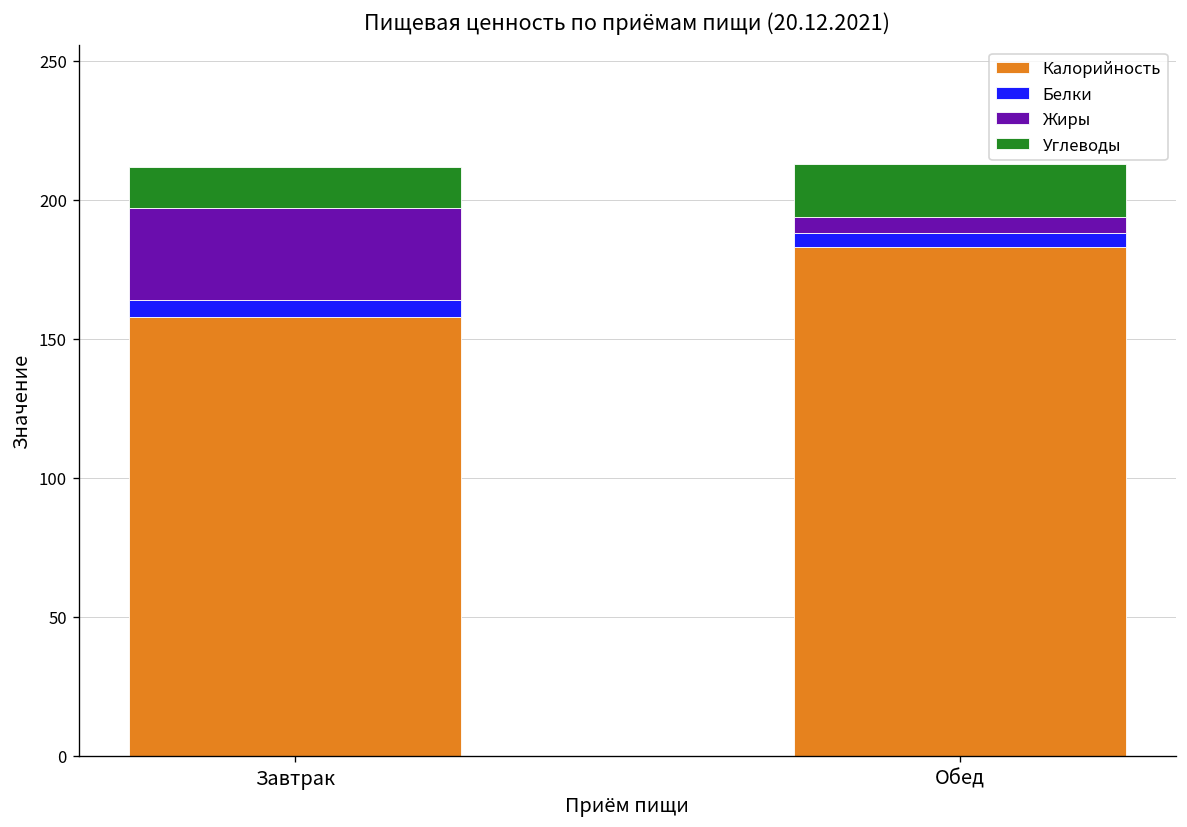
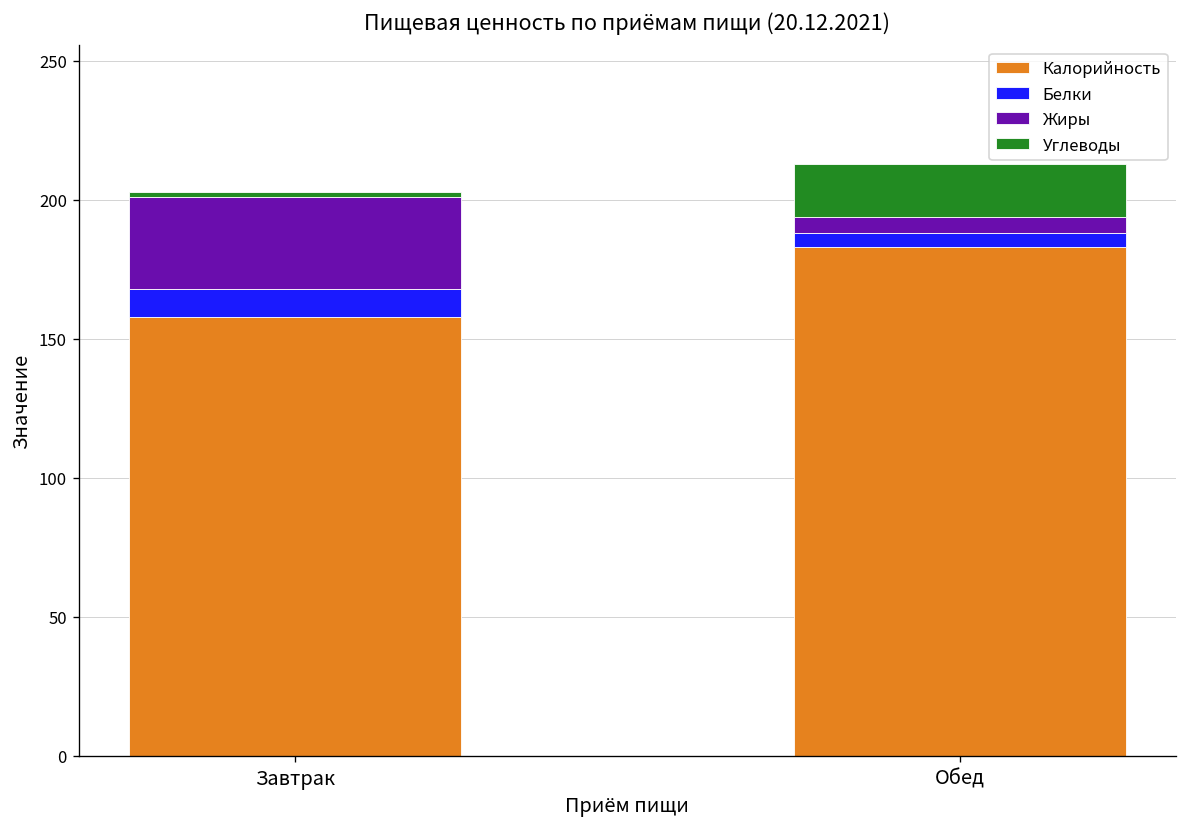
  {
    "Калорийность": {
      "Завтрак": 158,
      "Обед": 183
    },
    "Белки": {
-     "Завтрак": 6,
+     "Завтрак": 10,
      "Обед": 5
    },
    "Жиры": {
      "Завтрак": 33,
      "Обед": 6
    },
    "Углеводы": {
-     "Завтрак": 15,
+     "Завтрак": 2,
      "Обед": 19
    }
  }
